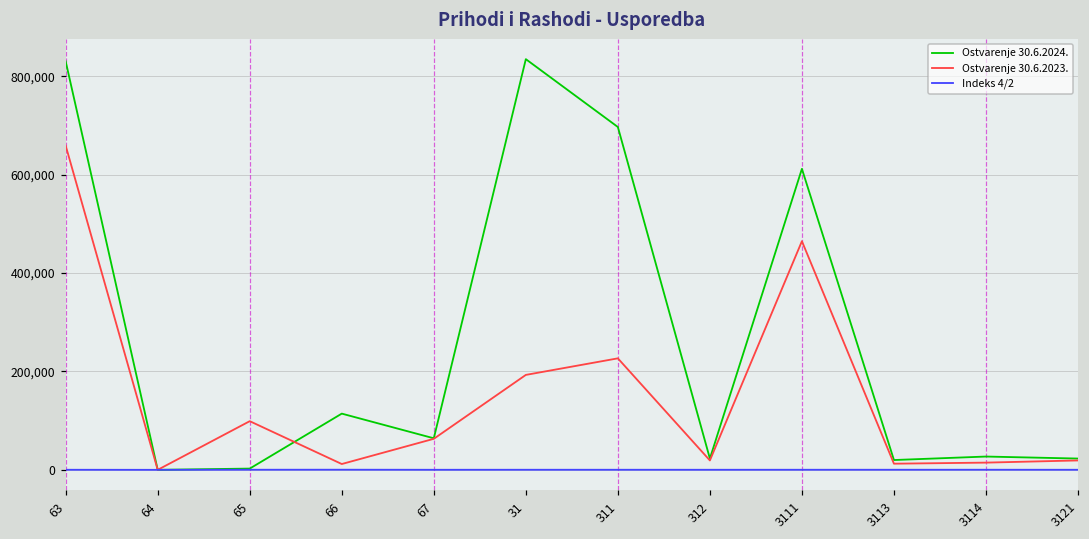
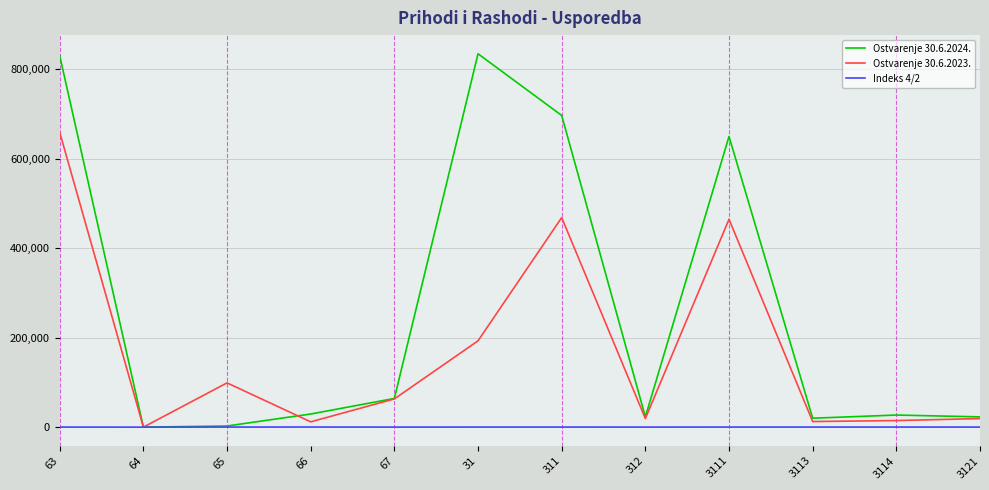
  {
    "Ostvarenje 30.6.2024.": {
      "63": "830,000",
-     "66": "110,000",
+     "66": "30,000",
      "31": "830,000",
      "311": "700,000",
-     "3111": "610,000",
+     "3111": "650,000",
      "3113": "20,000",
      "3114": "30,000"
    },
    "Ostvarenje 30.6.2023.": {
      "63": "660,000",
      "65": "100,000",
      "66": "10,000",
      "31": "190,000",
-     "311": "230,000",
+     "311": "470,000",
      "3111": "460,000",
      "3113": "10,000",
      "3114": "10,000"
    },
    "Indeks 4/2": {
      "63": "0",
      "66": "0",
      "67": "0",
      "31": "0",
      "311": "0",
      "312": "0",
      "3111": "0",
      "3113": "0",
      "3114": "0",
      "3121": "0"
    }
  }
